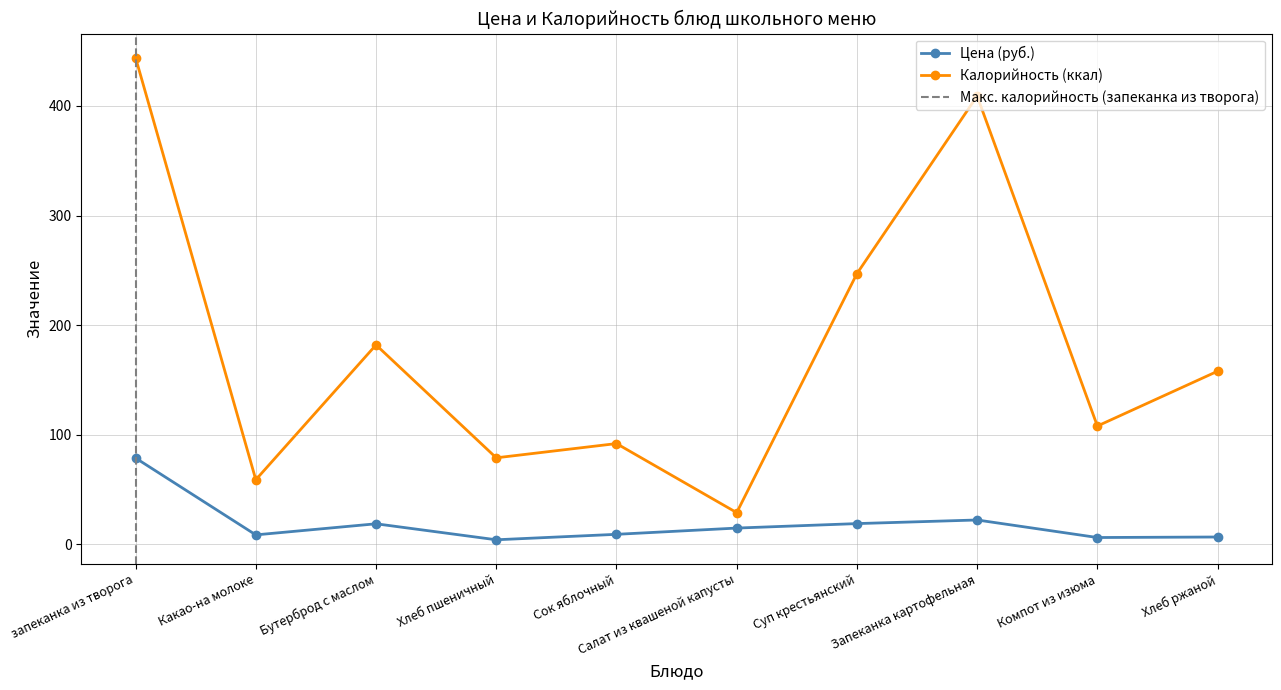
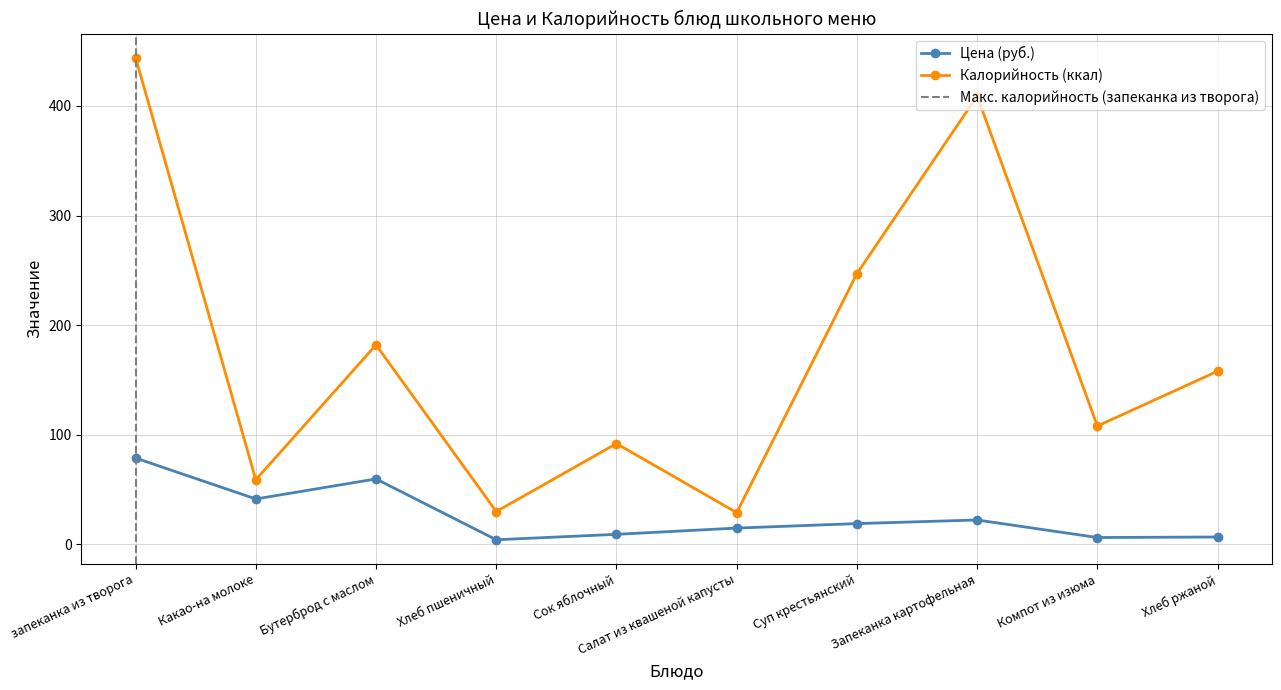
  {
    "Цена (руб.)": {
      "запеканка из творога": 79,
-     "Какао-на молоке": 9,
-     "Бутерброд с маслом": 19,
+     "Какао-на молоке": 41,
+     "Бутерброд с маслом": 60,
      "Хлеб пшеничный": 4,
      "Сок яблочный": 9,
      "Салат из квашеной капусты": 15,
      "Суп крестьянский": 19,
      "Запеканка картофельная": 22,
      "Компот из изюма": 6,
      "Хлеб ржаной": 7
    },
    "Калорийность (ккал)": {
      "запеканка из творога": 444,
      "Какао-на молоке": 59,
      "Бутерброд с маслом": 182,
-     "Хлеб пшеничный": 79,
+     "Хлеб пшеничный": 30,
      "Сок яблочный": 92,
      "Салат из квашеной капусты": 29,
      "Суп крестьянский": 247,
      "Компот из изюма": 108,
      "Хлеб ржаной": 158
    }
  }
